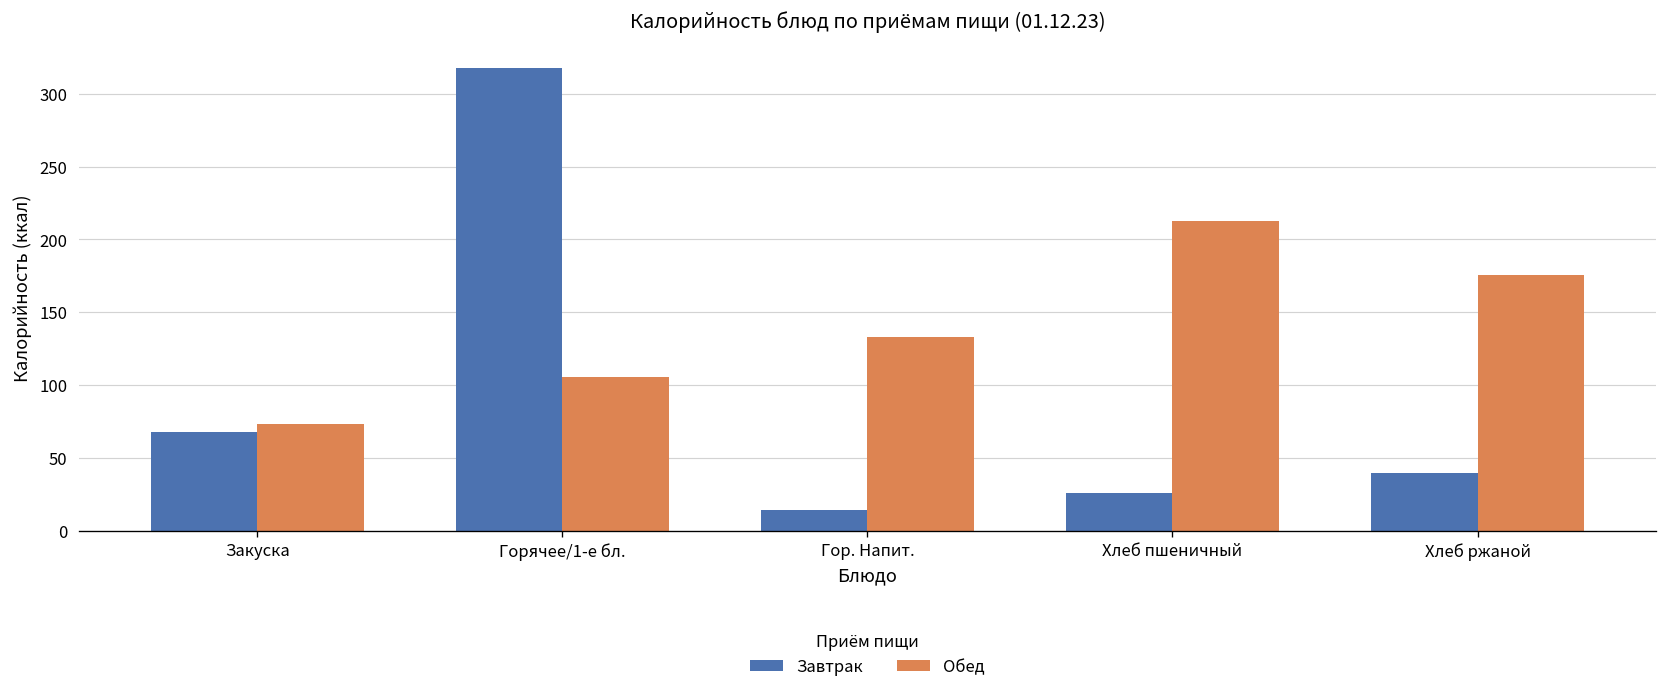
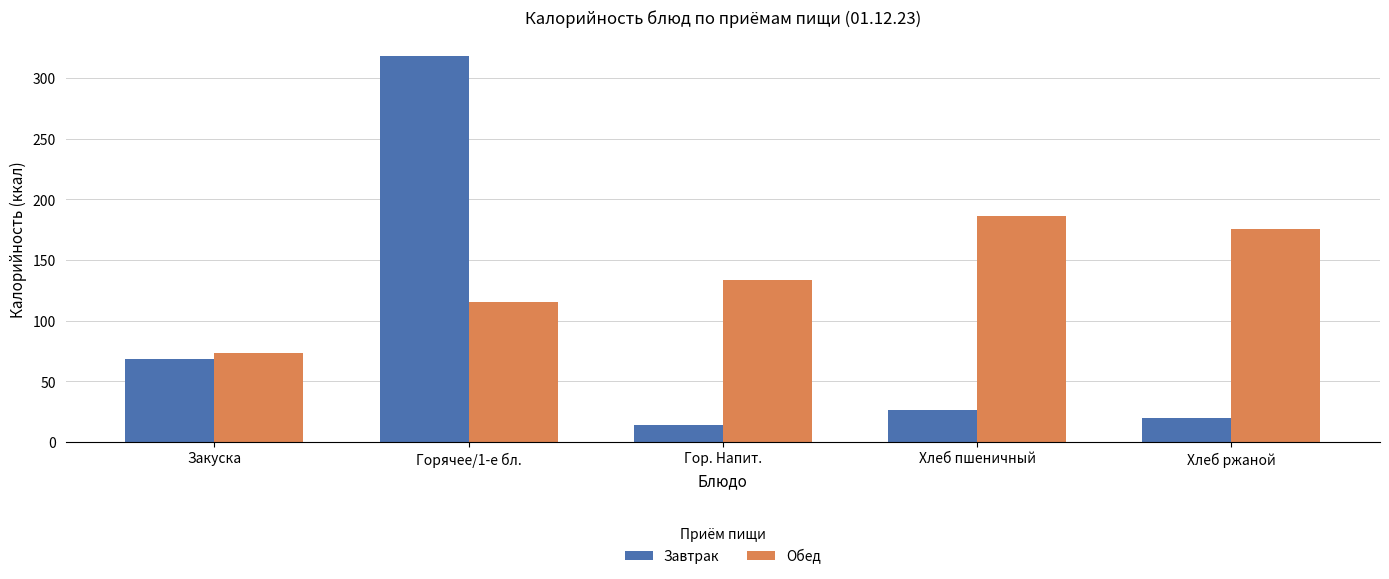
  {
    "Завтрак": {
      "Закуска": 68,
      "Горячее/1-е бл.": 318,
      "Гор. Напит.": 14,
      "Хлеб пшеничный": 26,
-     "Хлеб ржаной": 40
+     "Хлеб ржаной": 20
    },
    "Обед": {
      "Закуска": 73,
-     "Горячее/1-е бл.": 106,
+     "Горячее/1-е бл.": 115,
      "Гор. Напит.": 133,
-     "Хлеб пшеничный": 213,
+     "Хлеб пшеничный": 186,
      "Хлеб ржаной": 176
    }
  }
